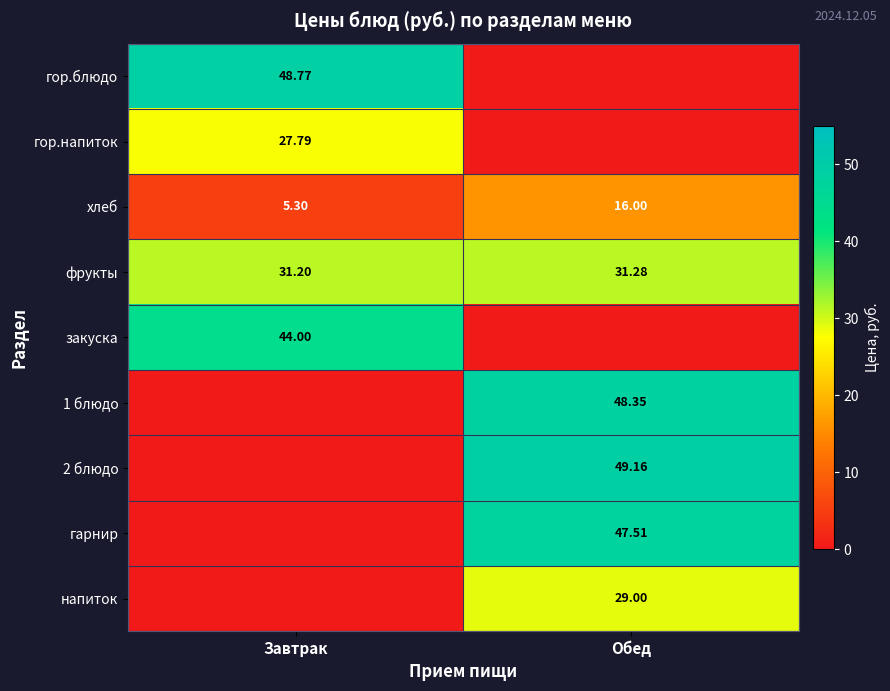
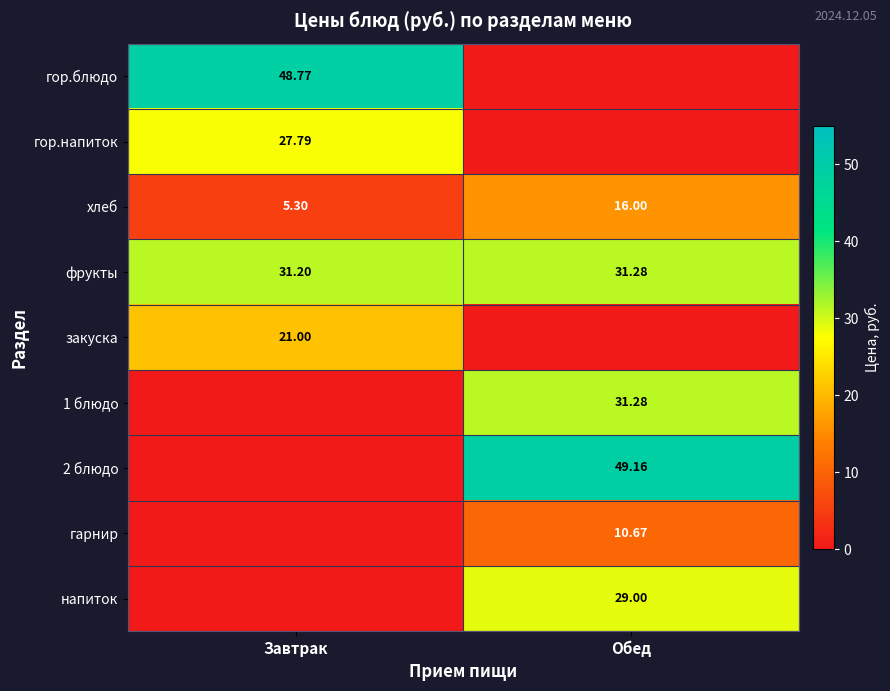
  {
    "гор.блюдо": {
      "Завтрак": 48.77
    },
    "гор.напиток": {
      "Завтрак": 27.79
    },
    "хлеб": {
      "Завтрак": 5.30,
      "Обед": 16.00
    },
    "фрукты": {
      "Завтрак": 31.20,
      "Обед": 31.28
    },
    "закуска": {
-     "Завтрак": 44.00
+     "Завтрак": 21.00
    },
    "1 блюдо": {
-     "Обед": 48.35
+     "Обед": 31.28
    },
    "2 блюдо": {
      "Обед": 49.16
    },
    "гарнир": {
-     "Обед": 47.51
+     "Обед": 10.67
    },
    "напиток": {
      "Обед": 29.00
    }
  }
